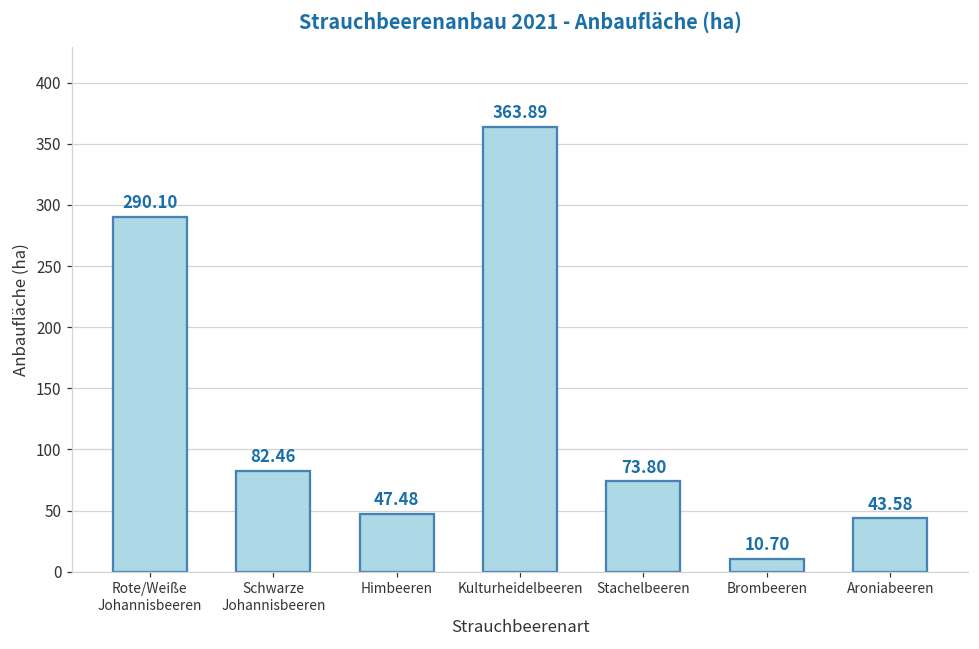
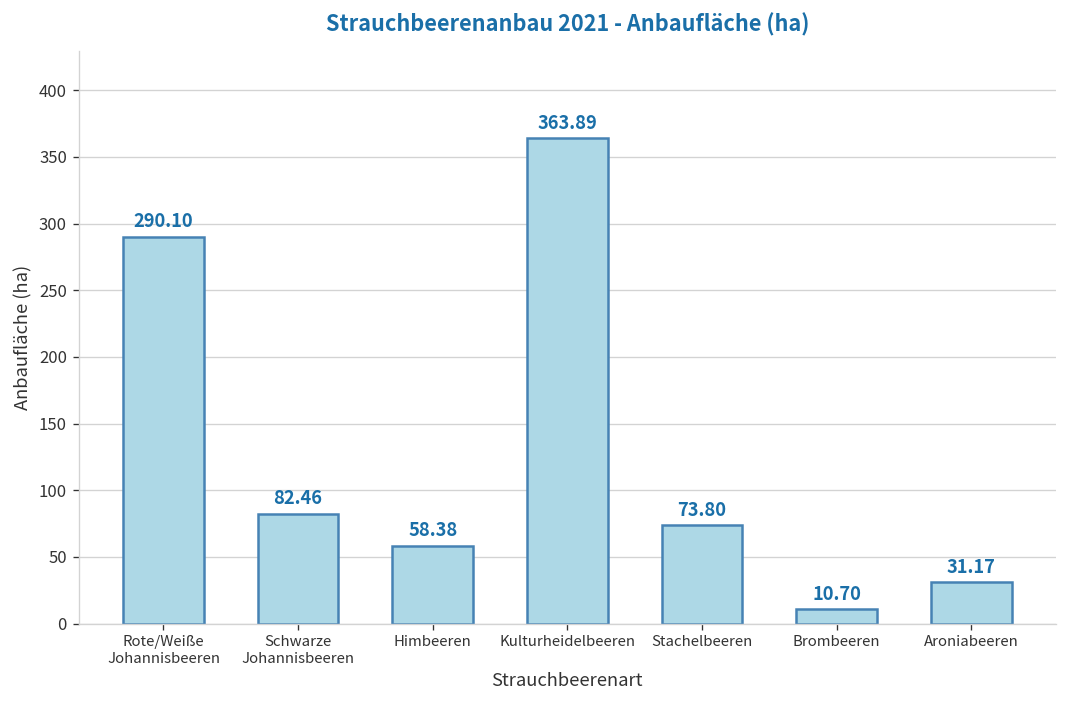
  {
    "Rote/Weiße Johannisbeeren": 290.10,
    "Schwarze Johannisbeeren": 82.46,
-   "Himbeeren": 47.48,
+   "Himbeeren": 58.38,
    "Kulturheidelbeeren": 363.89,
    "Stachelbeeren": 73.80,
    "Brombeeren": 10.70,
-   "Aroniabeeren": 43.58
+   "Aroniabeeren": 31.17
  }
